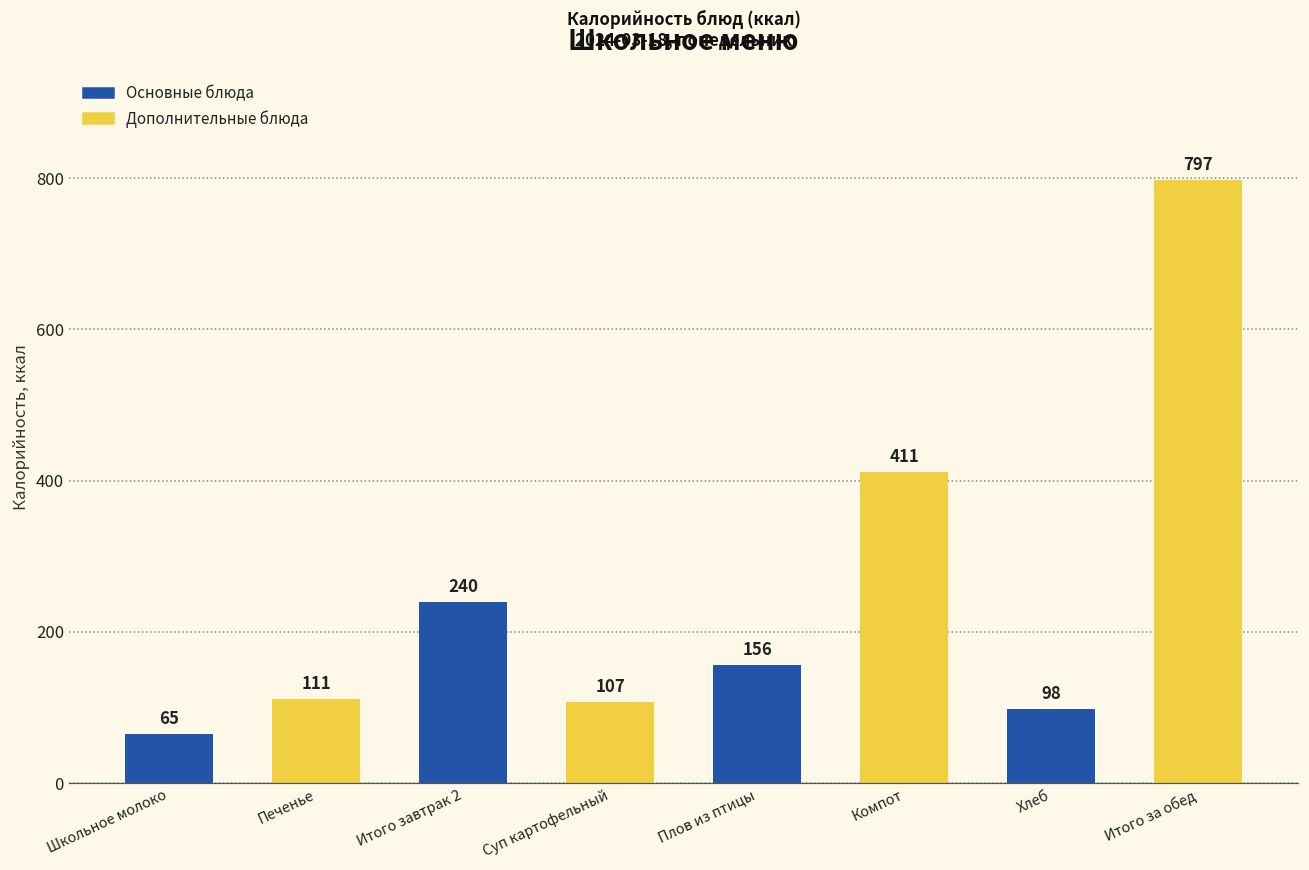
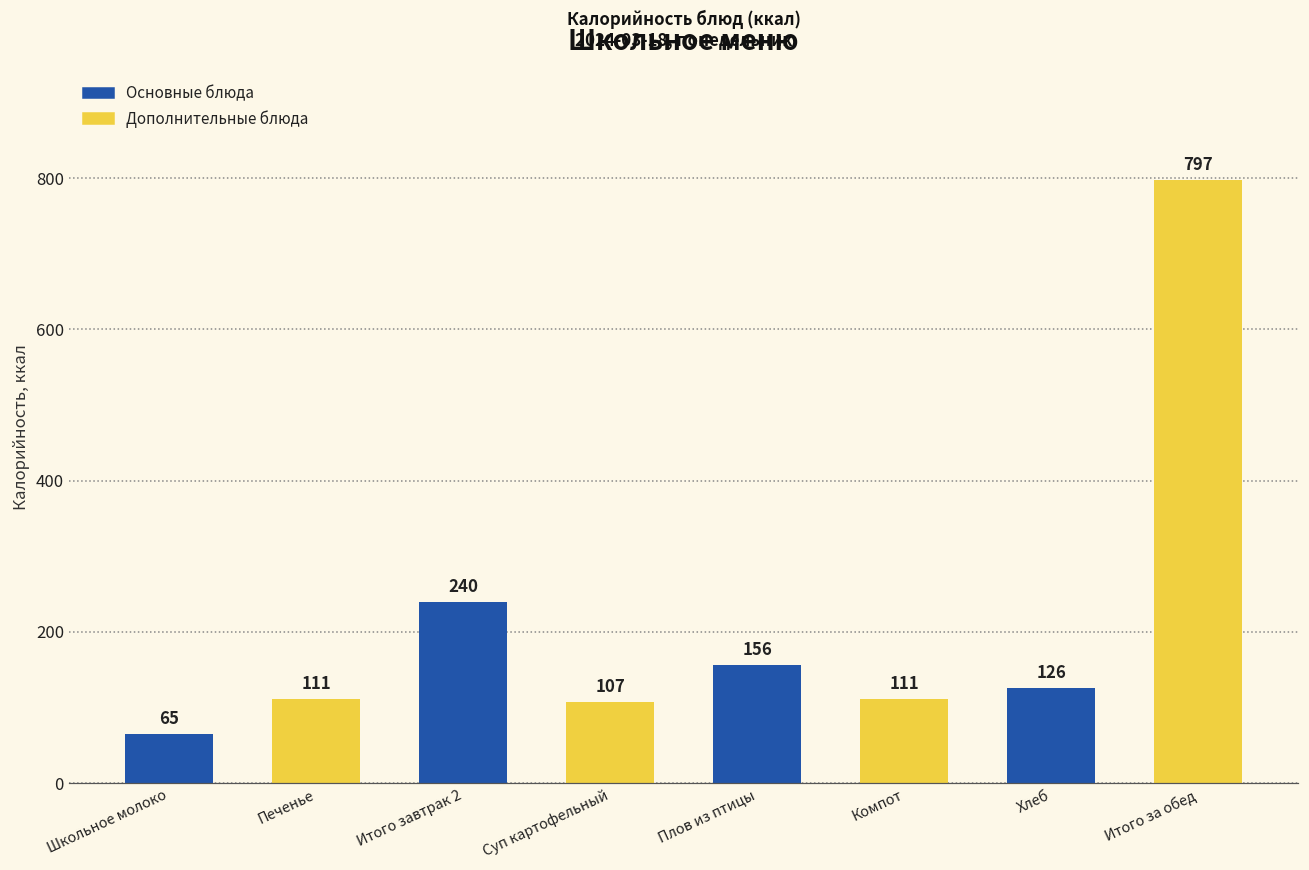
  {
    "Школьное молоко": 65,
    "Печенье": 111,
    "Итого завтрак 2": 240,
    "Суп картофельный": 107,
    "Плов из птицы": 156,
-   "Компот": 411,
-   "Хлеб": 98,
+   "Компот": 111,
+   "Хлеб": 126,
    "Итого за обед": 797
  }
